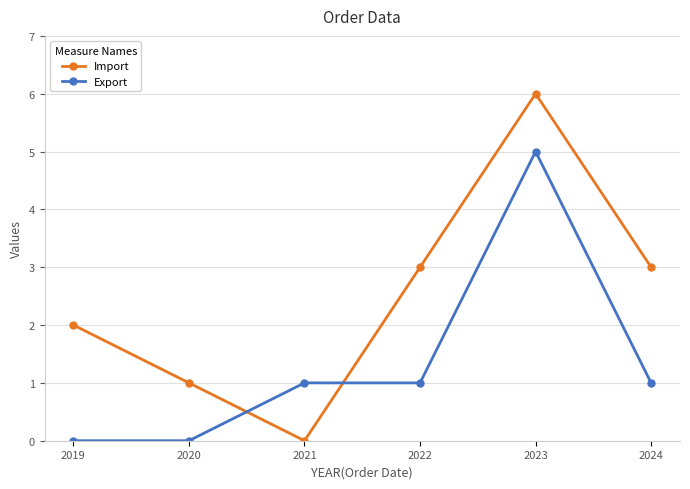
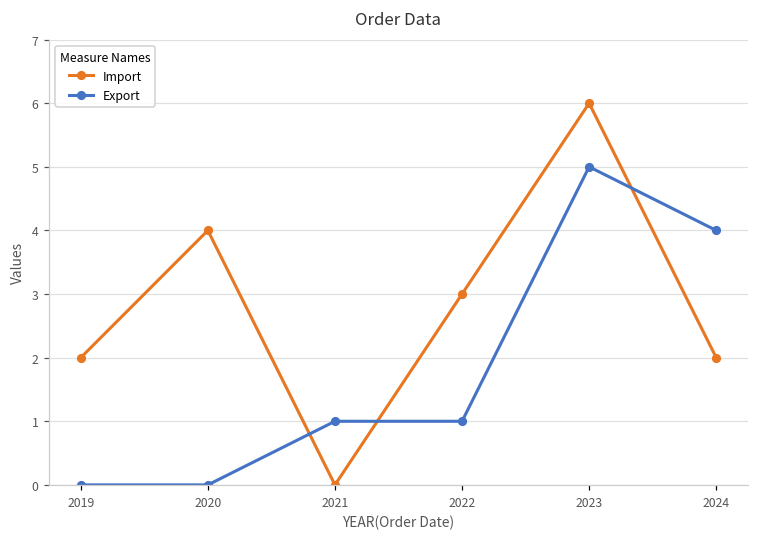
  {
    "Import": {
      "2019": 2,
-     "2020": 1,
+     "2020": 4,
      "2021": 0,
      "2022": 3,
      "2023": 6,
-     "2024": 3
+     "2024": 2
    },
    "Export": {
      "2019": 0,
      "2020": 0,
      "2021": 1,
      "2022": 1,
      "2023": 5,
-     "2024": 1
+     "2024": 4
    }
  }
